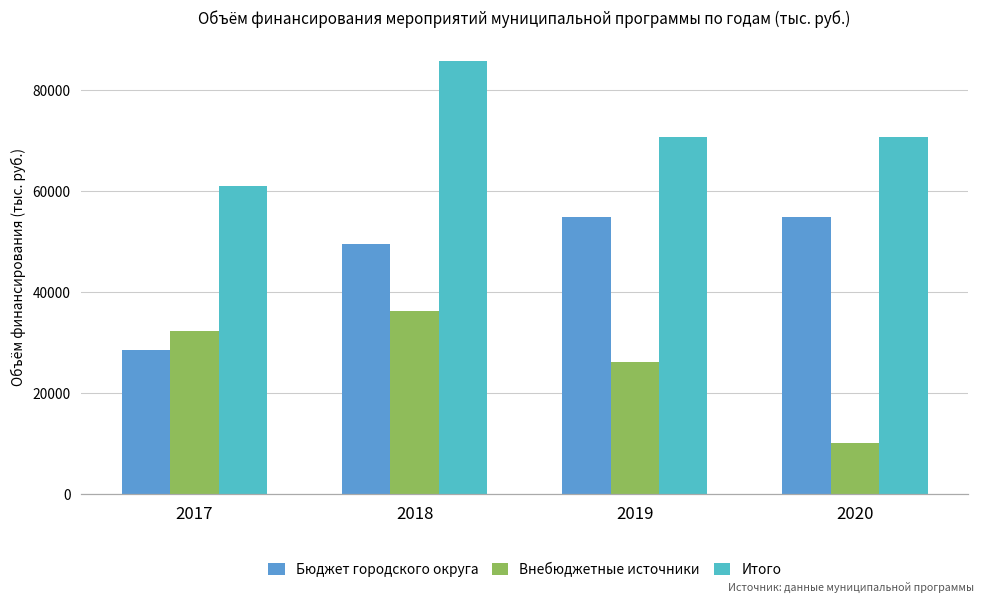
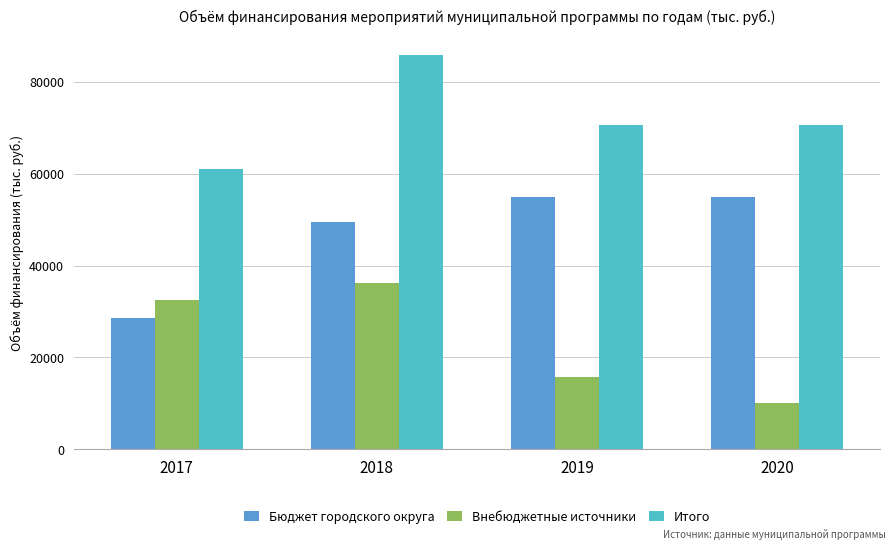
  {
    "Внебюджетные источники": {
      "2017": 32000,
      "2018": 36000,
-     "2019": 26000,
+     "2019": 16000,
      "2020": 10000
    }
  }
